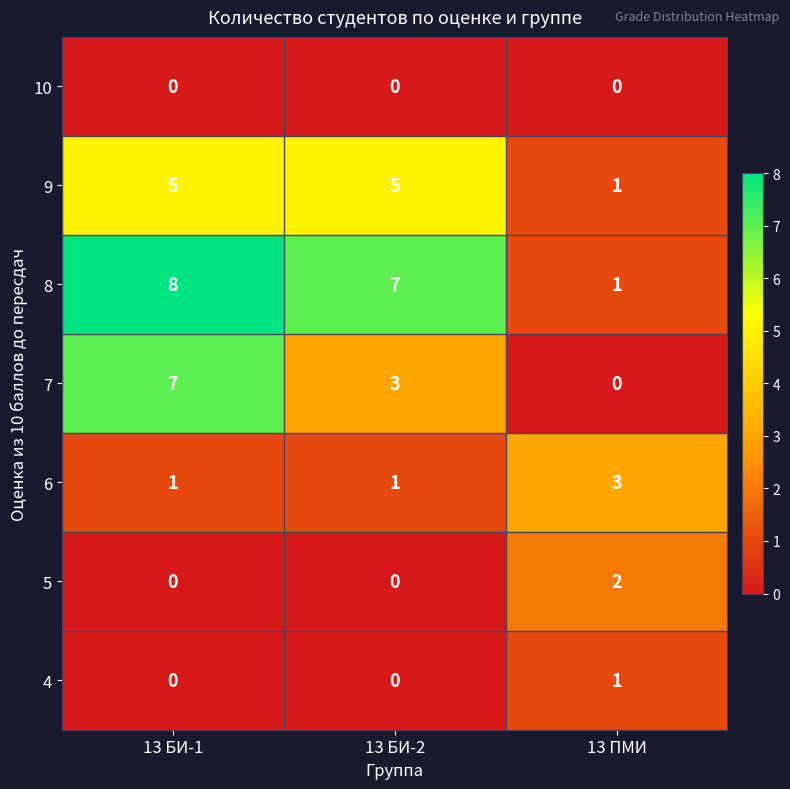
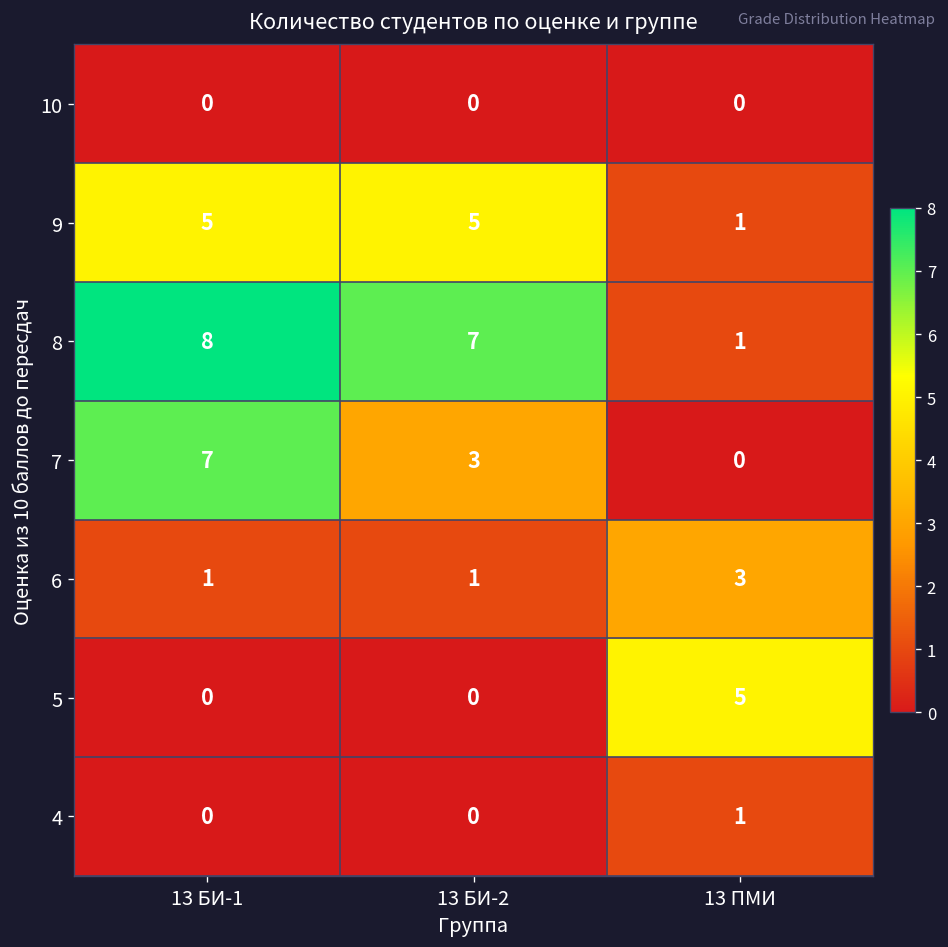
  {
    "10": {
      "13 БИ-1": 0,
      "13 БИ-2": 0,
      "13 ПМИ": 0
    },
    "9": {
      "13 БИ-1": 5,
      "13 БИ-2": 5,
      "13 ПМИ": 1
    },
    "8": {
      "13 БИ-1": 8,
      "13 БИ-2": 7,
      "13 ПМИ": 1
    },
    "7": {
      "13 БИ-1": 7,
      "13 БИ-2": 3,
      "13 ПМИ": 0
    },
    "6": {
      "13 БИ-1": 1,
      "13 БИ-2": 1,
      "13 ПМИ": 3
    },
    "5": {
      "13 БИ-1": 0,
      "13 БИ-2": 0,
-     "13 ПМИ": 2
+     "13 ПМИ": 5
    },
    "4": {
      "13 БИ-1": 0,
      "13 БИ-2": 0,
      "13 ПМИ": 1
    }
  }
